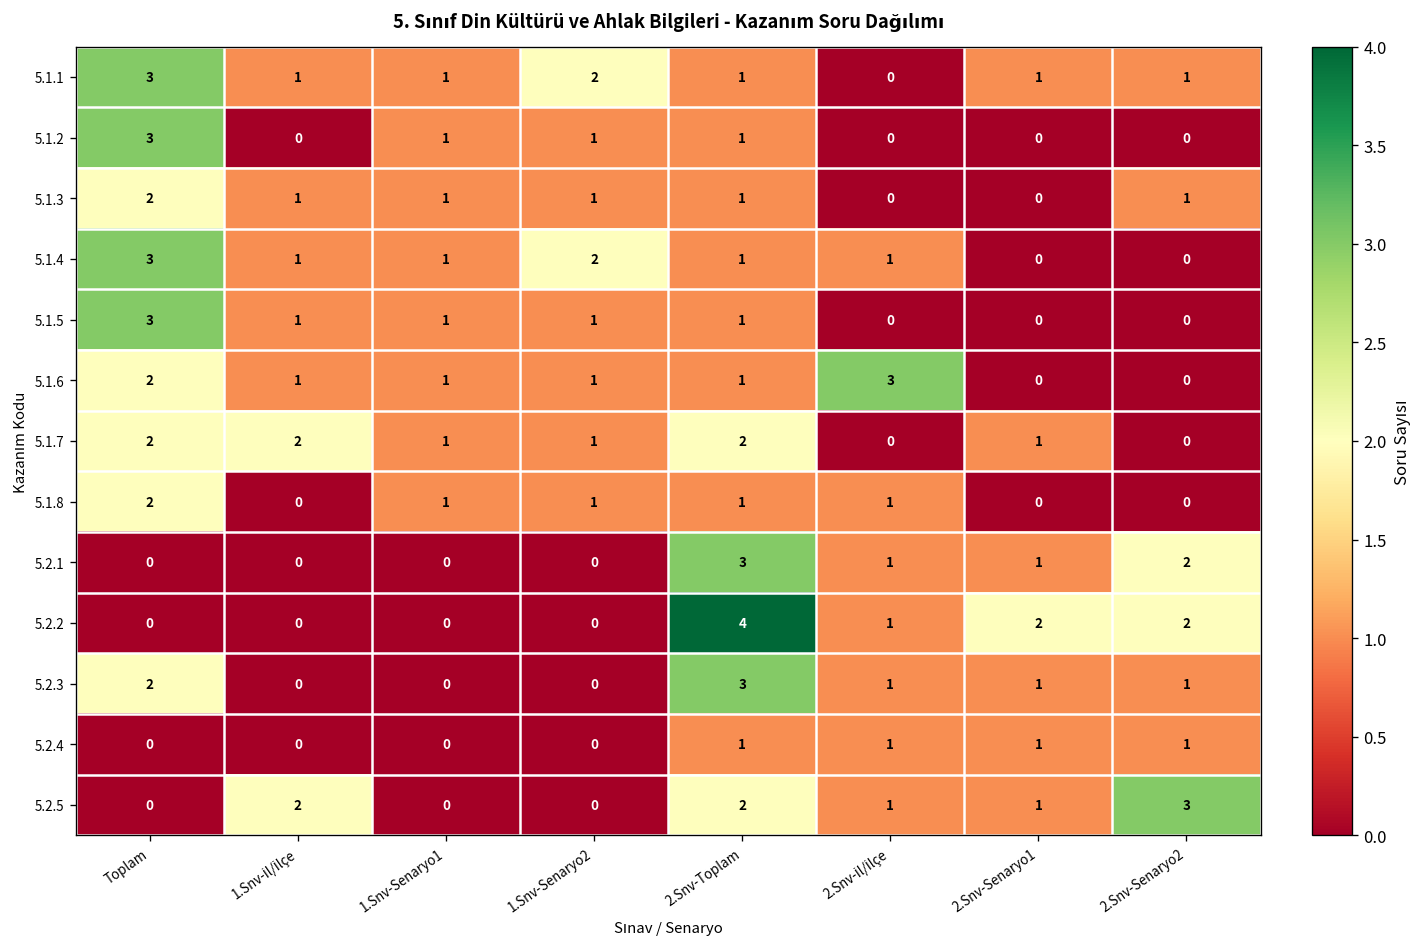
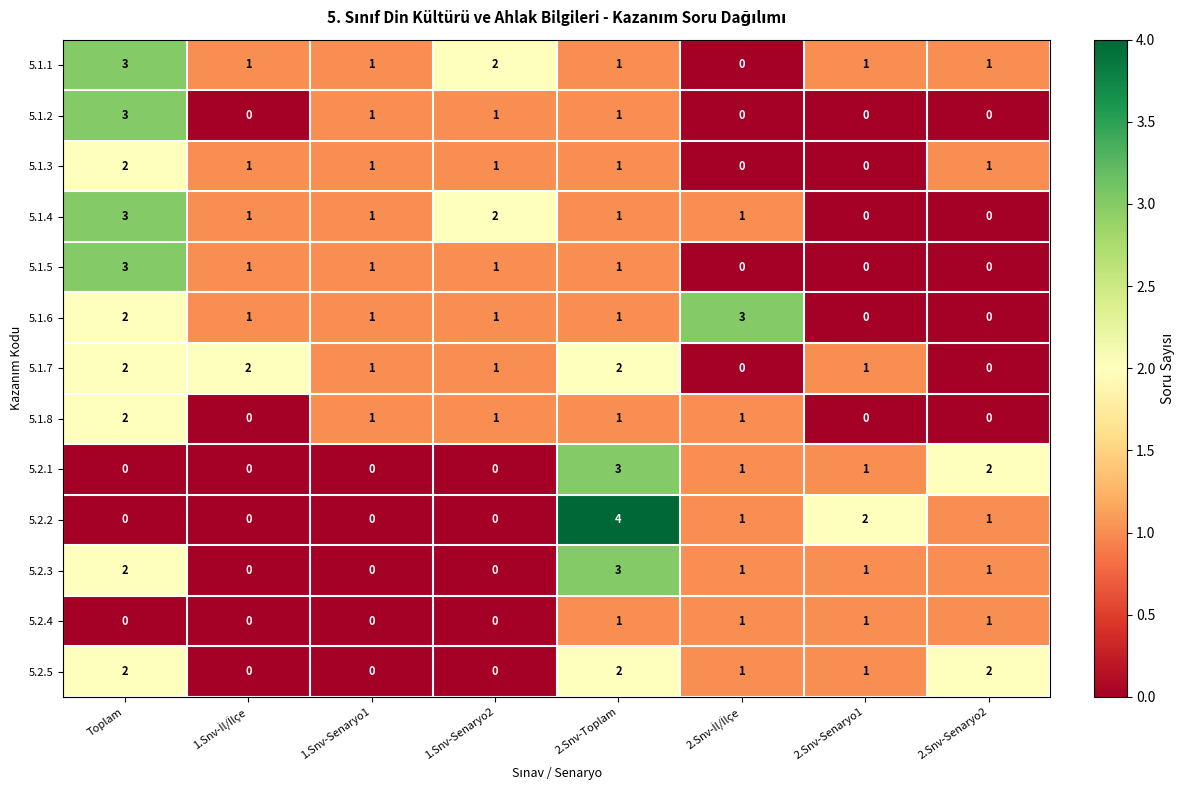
  {
    "5.1.1": {
      "Toplam": 3,
      "1.Snv-İl/İlçe": 1,
      "1.Snv-Senaryo1": 1,
      "1.Snv-Senaryo2": 2,
      "2.Snv-Toplam": 1,
      "2.Snv-İl/İlçe": 0,
      "2.Snv-Senaryo1": 1,
      "2.Snv-Senaryo2": 1
    },
    "5.1.2": {
      "Toplam": 3,
      "1.Snv-İl/İlçe": 0,
      "1.Snv-Senaryo1": 1,
      "1.Snv-Senaryo2": 1,
      "2.Snv-Toplam": 1,
      "2.Snv-İl/İlçe": 0,
      "2.Snv-Senaryo1": 0,
      "2.Snv-Senaryo2": 0
    },
    "5.1.3": {
      "Toplam": 2,
      "1.Snv-İl/İlçe": 1,
      "1.Snv-Senaryo1": 1,
      "1.Snv-Senaryo2": 1,
      "2.Snv-Toplam": 1,
      "2.Snv-İl/İlçe": 0,
      "2.Snv-Senaryo1": 0,
      "2.Snv-Senaryo2": 1
    },
    "5.1.4": {
      "Toplam": 3,
      "1.Snv-İl/İlçe": 1,
      "1.Snv-Senaryo1": 1,
      "1.Snv-Senaryo2": 2,
      "2.Snv-Toplam": 1,
      "2.Snv-İl/İlçe": 1,
      "2.Snv-Senaryo1": 0,
      "2.Snv-Senaryo2": 0
    },
    "5.1.5": {
      "Toplam": 3,
      "1.Snv-İl/İlçe": 1,
      "1.Snv-Senaryo1": 1,
      "1.Snv-Senaryo2": 1,
      "2.Snv-Toplam": 1,
      "2.Snv-İl/İlçe": 0,
      "2.Snv-Senaryo1": 0,
      "2.Snv-Senaryo2": 0
    },
    "5.1.6": {
      "Toplam": 2,
      "1.Snv-İl/İlçe": 1,
      "1.Snv-Senaryo1": 1,
      "1.Snv-Senaryo2": 1,
      "2.Snv-Toplam": 1,
      "2.Snv-İl/İlçe": 3,
      "2.Snv-Senaryo1": 0,
      "2.Snv-Senaryo2": 0
    },
    "5.1.7": {
      "Toplam": 2,
      "1.Snv-İl/İlçe": 2,
      "1.Snv-Senaryo1": 1,
      "1.Snv-Senaryo2": 1,
      "2.Snv-Toplam": 2,
      "2.Snv-İl/İlçe": 0,
      "2.Snv-Senaryo1": 1,
      "2.Snv-Senaryo2": 0
    },
    "5.1.8": {
      "Toplam": 2,
      "1.Snv-İl/İlçe": 0,
      "1.Snv-Senaryo1": 1,
      "1.Snv-Senaryo2": 1,
      "2.Snv-Toplam": 1,
      "2.Snv-İl/İlçe": 1,
      "2.Snv-Senaryo1": 0,
      "2.Snv-Senaryo2": 0
    },
    "5.2.1": {
      "Toplam": 0,
      "1.Snv-İl/İlçe": 0,
      "1.Snv-Senaryo1": 0,
      "1.Snv-Senaryo2": 0,
      "2.Snv-Toplam": 3,
      "2.Snv-İl/İlçe": 1,
      "2.Snv-Senaryo1": 1,
      "2.Snv-Senaryo2": 2
    },
    "5.2.2": {
      "Toplam": 0,
      "1.Snv-İl/İlçe": 0,
      "1.Snv-Senaryo1": 0,
      "1.Snv-Senaryo2": 0,
      "2.Snv-Toplam": 4,
      "2.Snv-İl/İlçe": 1,
      "2.Snv-Senaryo1": 2,
-     "2.Snv-Senaryo2": 2
+     "2.Snv-Senaryo2": 1
    },
    "5.2.3": {
      "Toplam": 2,
      "1.Snv-İl/İlçe": 0,
      "1.Snv-Senaryo1": 0,
      "1.Snv-Senaryo2": 0,
      "2.Snv-Toplam": 3,
      "2.Snv-İl/İlçe": 1,
      "2.Snv-Senaryo1": 1,
      "2.Snv-Senaryo2": 1
    },
    "5.2.4": {
      "Toplam": 0,
      "1.Snv-İl/İlçe": 0,
      "1.Snv-Senaryo1": 0,
      "1.Snv-Senaryo2": 0,
      "2.Snv-Toplam": 1,
      "2.Snv-İl/İlçe": 1,
      "2.Snv-Senaryo1": 1,
      "2.Snv-Senaryo2": 1
    },
    "5.2.5": {
-     "Toplam": 0,
-     "1.Snv-İl/İlçe": 2,
+     "Toplam": 2,
+     "1.Snv-İl/İlçe": 0,
      "1.Snv-Senaryo1": 0,
      "1.Snv-Senaryo2": 0,
      "2.Snv-Toplam": 2,
      "2.Snv-İl/İlçe": 1,
      "2.Snv-Senaryo1": 1,
-     "2.Snv-Senaryo2": 3
+     "2.Snv-Senaryo2": 2
    }
  }
